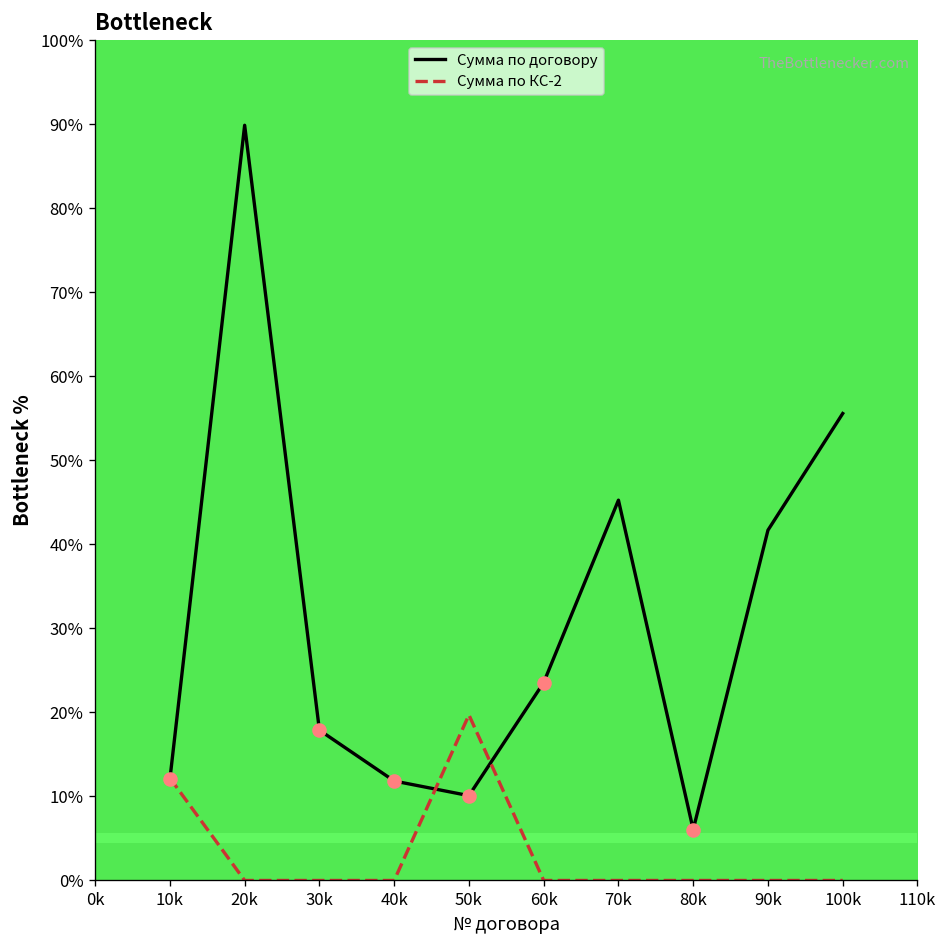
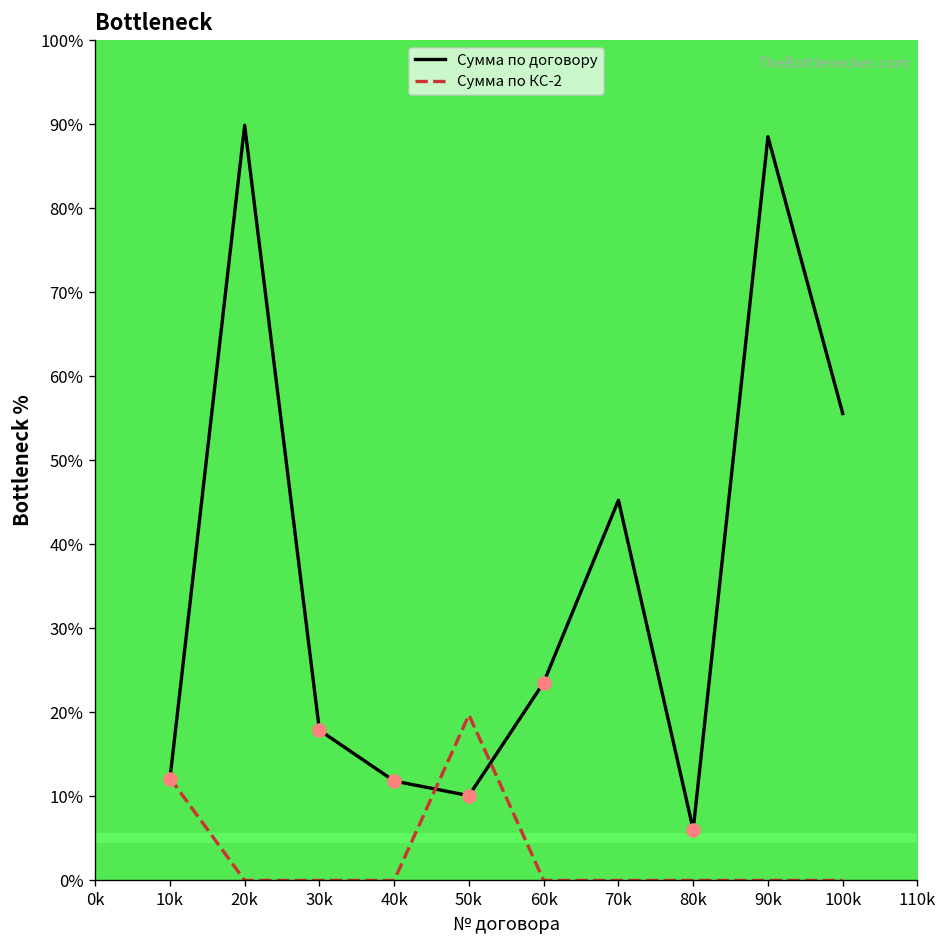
  {
    "Сумма по договору": {
      "20k": "90%",
      "70k": "45%",
-     "90k": "42%",
+     "90k": "88%",
      "100k": "56%"
    },
    "Сумма по КС-2": {
      "20k": "0%",
      "30k": "0%",
      "40k": "0%",
      "50k": "20%",
      "60k": "0%",
      "70k": "0%",
      "80k": "0%",
      "90k": "0%",
      "100k": "0%"
    }
  }
